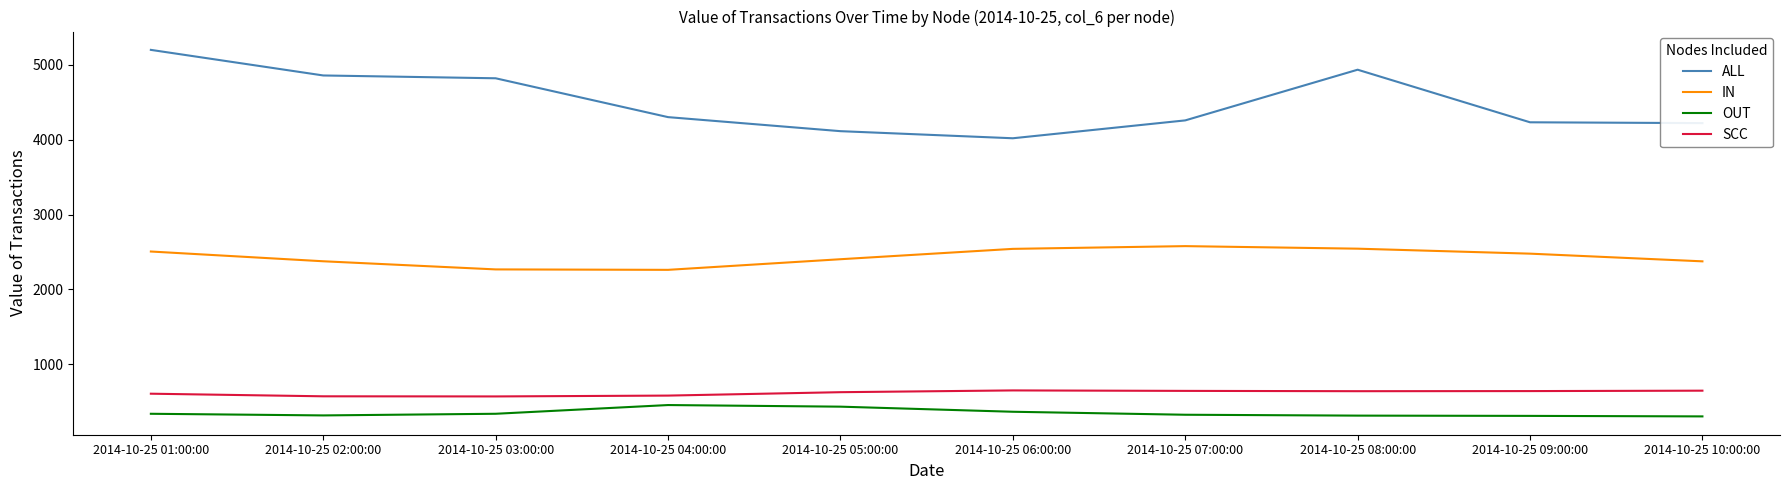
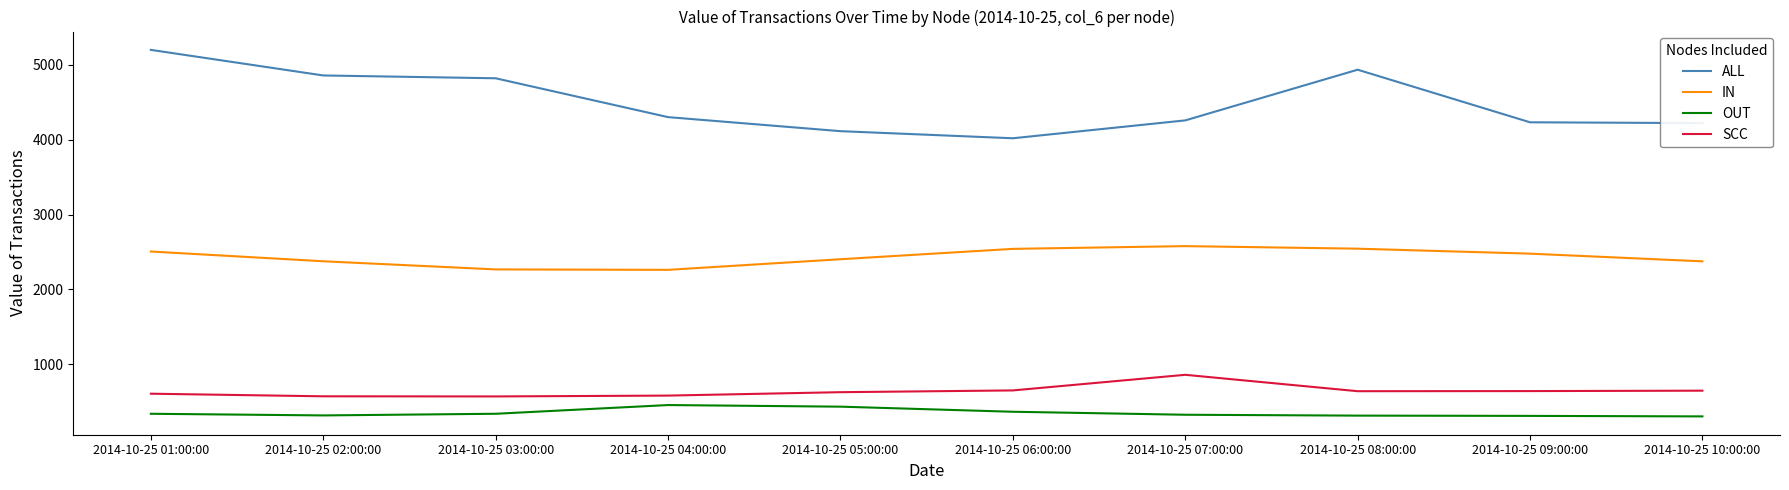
  {
    "ALL": {
      "2014-10-25 01:00:00": 5200,
      "2014-10-25 02:00:00": 4900,
      "2014-10-25 03:00:00": 4800,
      "2014-10-25 04:00:00": 4300,
      "2014-10-25 05:00:00": 4100,
      "2014-10-25 06:00:00": 4000,
      "2014-10-25 07:00:00": 4300,
      "2014-10-25 08:00:00": 4900,
      "2014-10-25 09:00:00": 4200
    },
    "IN": {
      "2014-10-25 01:00:00": 2500,
      "2014-10-25 02:00:00": 2400,
      "2014-10-25 03:00:00": 2300,
      "2014-10-25 04:00:00": 2300,
      "2014-10-25 05:00:00": 2400,
      "2014-10-25 06:00:00": 2500,
      "2014-10-25 07:00:00": 2600,
      "2014-10-25 08:00:00": 2500,
      "2014-10-25 09:00:00": 2500,
      "2014-10-25 10:00:00": 2400
    },
    "OUT": {
      "2014-10-25 01:00:00": 300,
      "2014-10-25 02:00:00": 300,
      "2014-10-25 03:00:00": 300,
      "2014-10-25 04:00:00": 500,
      "2014-10-25 05:00:00": 400,
      "2014-10-25 06:00:00": 400,
      "2014-10-25 07:00:00": 300,
      "2014-10-25 08:00:00": 300,
      "2014-10-25 09:00:00": 300,
      "2014-10-25 10:00:00": 300
    },
    "SCC": {
      "2014-10-25 01:00:00": 600,
      "2014-10-25 02:00:00": 600,
      "2014-10-25 03:00:00": 600,
      "2014-10-25 04:00:00": 600,
      "2014-10-25 05:00:00": 600,
      "2014-10-25 06:00:00": 700,
-     "2014-10-25 07:00:00": 600,
+     "2014-10-25 07:00:00": 900,
      "2014-10-25 08:00:00": 600,
      "2014-10-25 09:00:00": 600,
      "2014-10-25 10:00:00": 600
    }
  }
